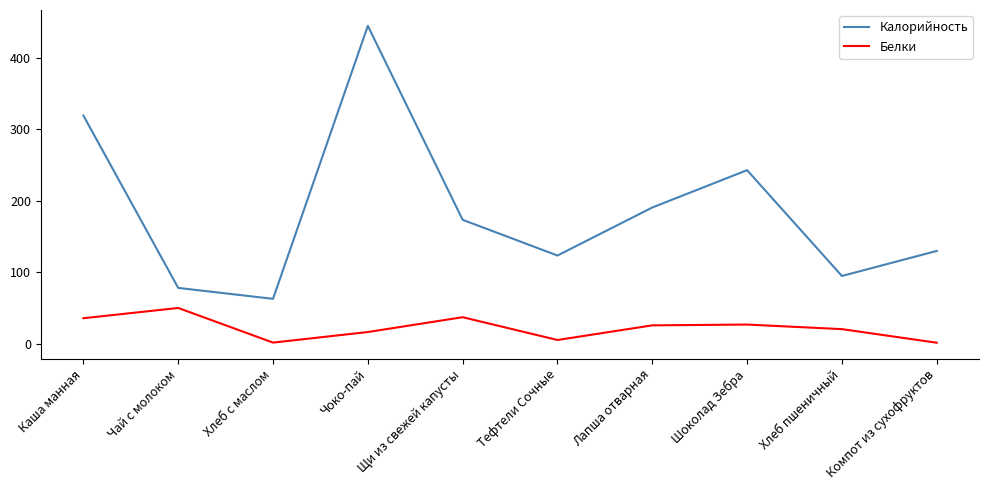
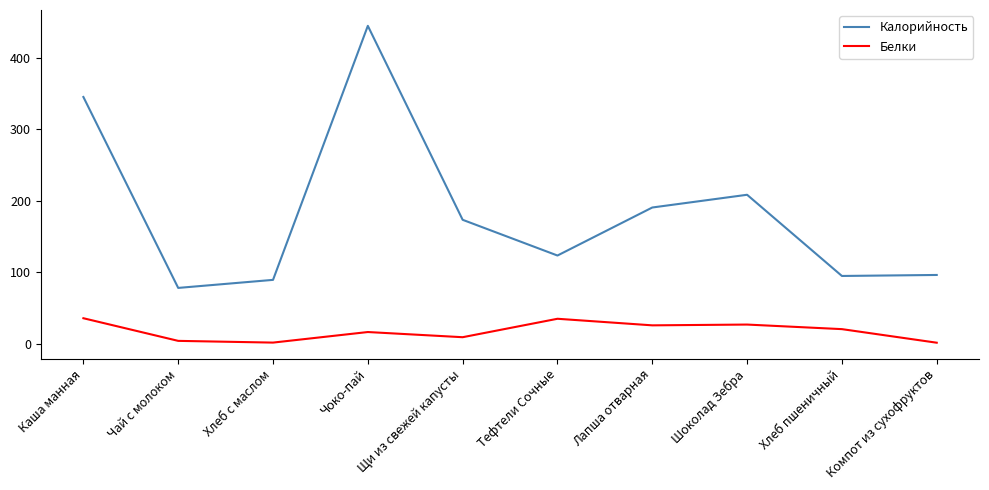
  {
    "Калорийность": {
-     "Каша манная": 320,
+     "Каша манная": 350,
      "Чай с молоком": 80,
-     "Хлеб с маслом": 60,
+     "Хлеб с маслом": 90,
      "Чоко-пай": 450,
      "Щи из свежей капусты": 170,
      "Тефтели Сочные": 120,
      "Лапша отварная": 190,
-     "Шоколад Зебра": 240,
+     "Шоколад Зебра": 210,
      "Хлеб пшеничный": 100,
-     "Компот из сухофруктов": 130
+     "Компот из сухофруктов": 100
    },
    "Белки": {
      "Каша манная": 40,
-     "Чай с молоком": 50,
+     "Чай с молоком": 0,
      "Хлеб с маслом": 0,
      "Чоко-пай": 20,
-     "Щи из свежей капусты": 40,
-     "Тефтели Сочные": 10,
+     "Щи из свежей капусты": 10,
+     "Тефтели Сочные": 40,
      "Лапша отварная": 30,
      "Шоколад Зебра": 30,
      "Хлеб пшеничный": 20,
      "Компот из сухофруктов": 0
    }
  }
